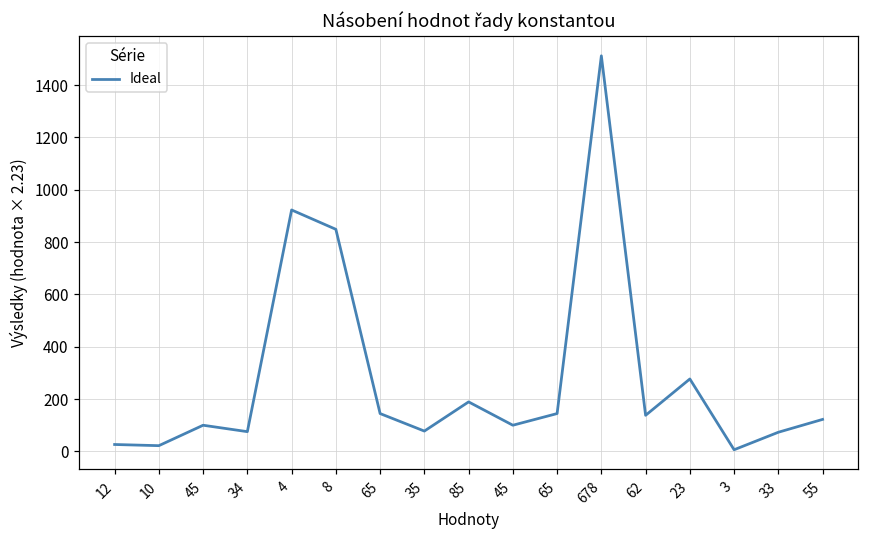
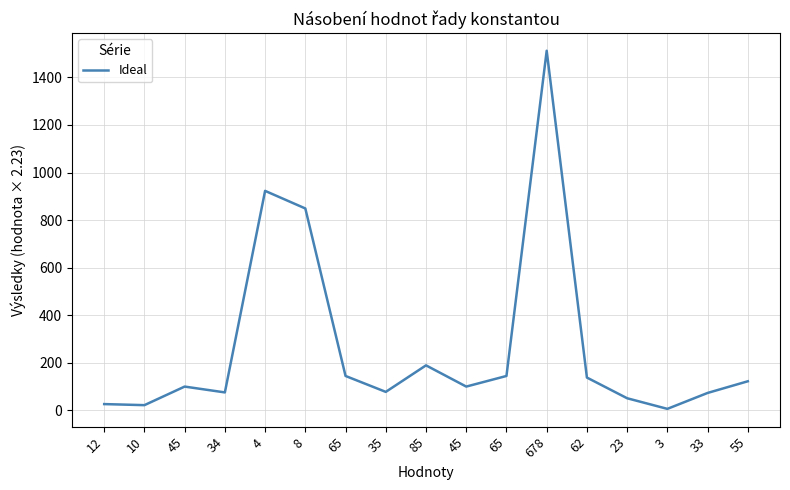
  {
    "12": 30,
    "10": 20,
    "34": 80,
    "4": 920,
    "8": 850,
    "35": 80,
    "85": 190,
    "678": 1510,
    "62": 140,
-   "23": 280,
+   "23": 50,
    "3": 10,
    "33": 70,
    "55": 120
  }
